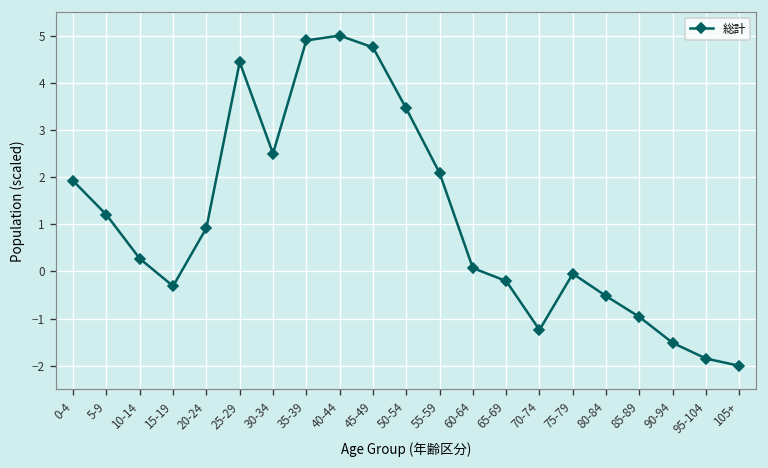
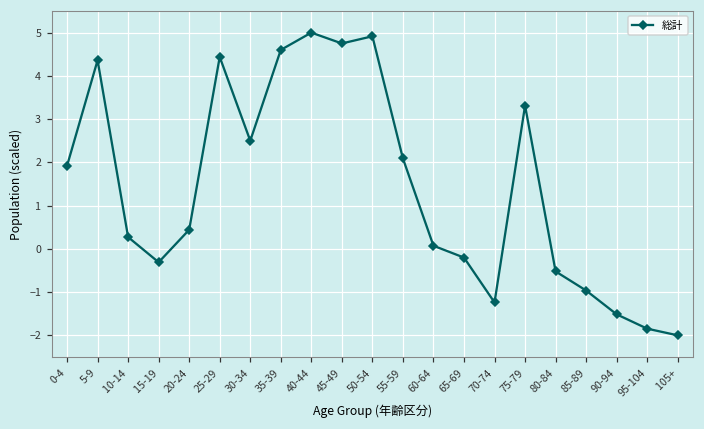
  {
    "0-4": 1.9,
-   "5-9": 1.2,
+   "5-9": 4.4,
    "10-14": 0.3,
    "15-19": -0.3,
-   "20-24": 0.9,
+   "20-24": 0.4,
    "25-29": 4.4,
    "30-34": 2.5,
-   "35-39": 4.9,
+   "35-39": 4.6,
    "40-44": 5.0,
    "45-49": 4.7,
-   "50-54": 3.5,
+   "50-54": 4.9,
    "55-59": 2.1,
    "60-64": 0.1,
    "65-69": -0.2,
    "70-74": -1.2,
-   "75-79": 0.0,
+   "75-79": 3.3,
    "80-84": -0.5,
    "85-89": -1.0,
    "90-94": -1.5,
    "95-104": -1.8,
    "105+": -2.0
  }
